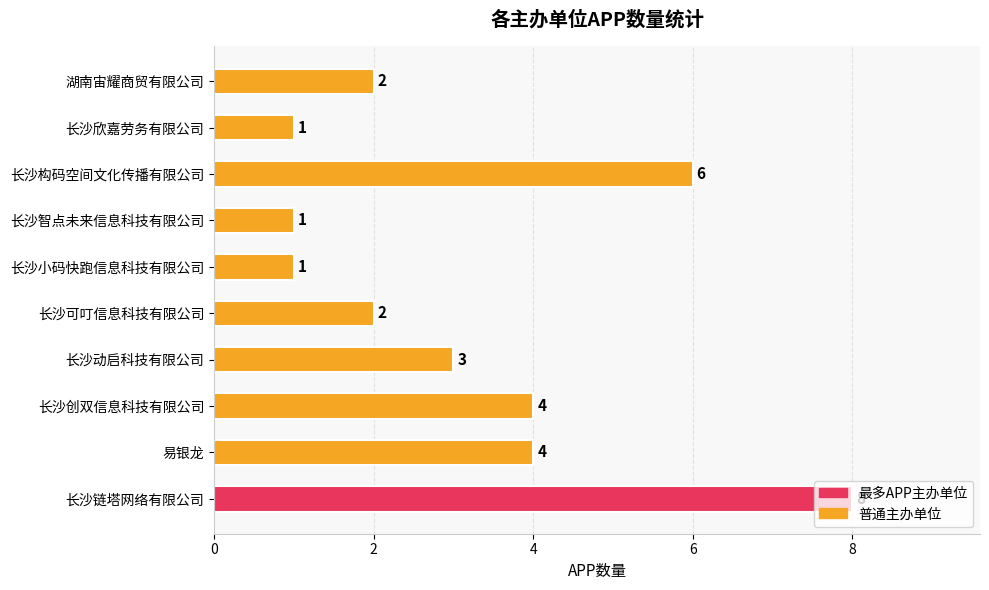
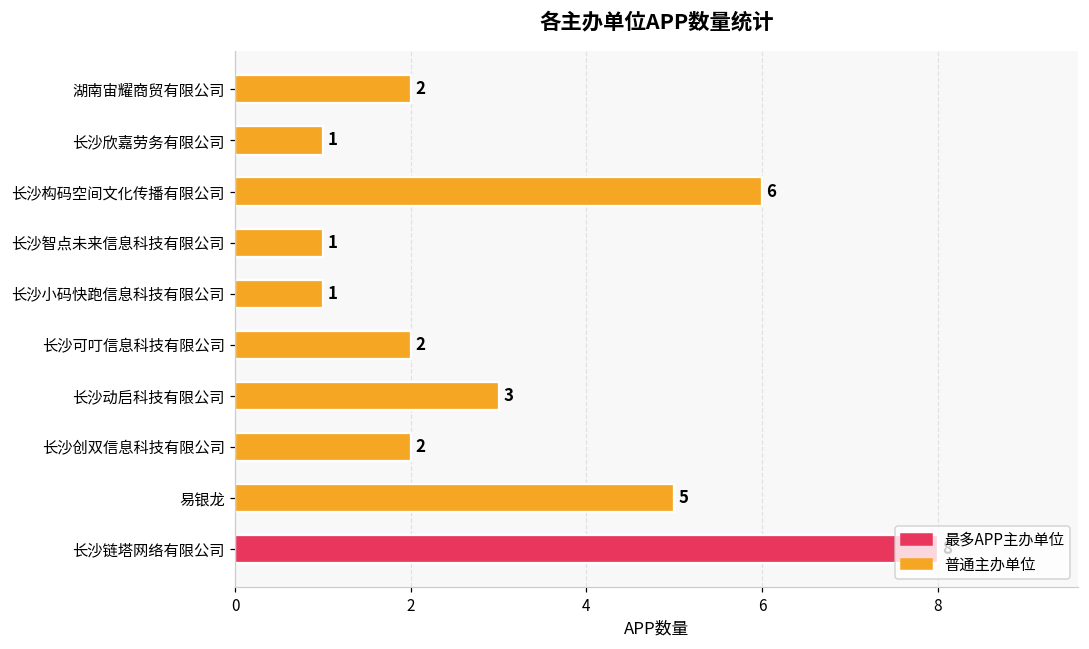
  {
    "湖南宙耀商贸有限公司": 2,
    "长沙欣嘉劳务有限公司": 1,
    "长沙构码空间文化传播有限公司": 6,
    "长沙智点未来信息科技有限公司": 1,
    "长沙小码快跑信息科技有限公司": 1,
    "长沙可叮信息科技有限公司": 2,
    "长沙动启科技有限公司": 3,
-   "长沙创双信息科技有限公司": 4,
-   "易银龙": 4
+   "长沙创双信息科技有限公司": 2,
+   "易银龙": 5
  }
